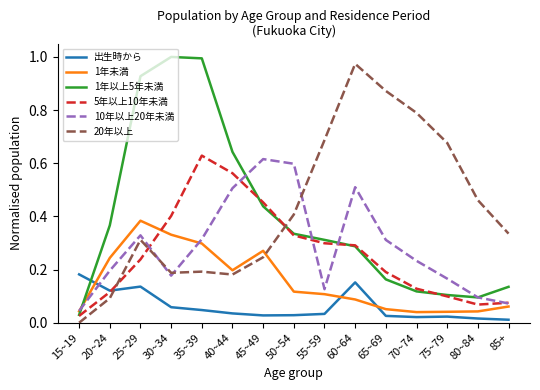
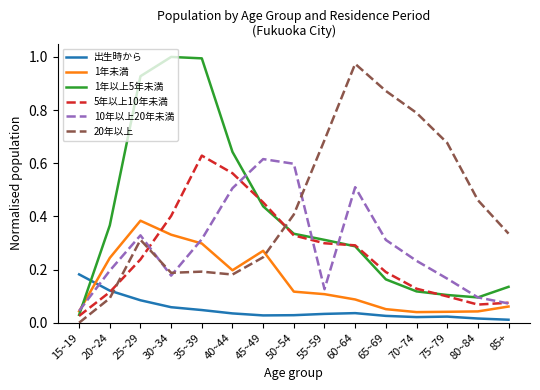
  {
    "出生時から": {
      "15~19": 0.18,
-     "25~29": 0.14,
+     "25~29": 0.08,
      "30~34": 0.06,
      "35~39": 0.05,
      "40~44": 0.04,
      "45~49": 0.03,
      "50~54": 0.03,
      "55~59": 0.03,
-     "60~64": 0.15,
+     "60~64": 0.04,
      "65~69": 0.03,
      "70~74": 0.02,
      "75~79": 0.02,
      "80~84": 0.02,
      "85+": 0.01
    },
    "1年未満": {
      "20~24": 0.24,
      "25~29": 0.38,
      "30~34": 0.33,
      "35~39": 0.30,
      "40~44": 0.20,
      "45~49": 0.27,
      "50~54": 0.12,
      "55~59": 0.11,
      "60~64": 0.09,
      "65~69": 0.05,
      "70~74": 0.04,
      "75~79": 0.04,
      "80~84": 0.04,
      "85+": 0.06
    },
    "1年以上5年未満": {
      "20~24": 0.37,
      "35~39": 0.99,
      "40~44": 0.64,
      "45~49": 0.44,
      "55~59": 0.31,
      "65~69": 0.16,
      "70~74": 0.12,
      "85+": 0.14
    },
    "5年以上10年未満": {
      "25~29": 0.24,
      "30~34": 0.40,
      "35~39": 0.63,
      "40~44": 0.56,
      "45~49": 0.45,
      "55~59": 0.30,
      "65~69": 0.19,
      "70~74": 0.13,
      "80~84": 0.07
    },
    "10年以上20年未満": {
      "20~24": 0.20,
      "25~29": 0.33,
      "30~34": 0.18,
      "35~39": 0.31,
      "40~44": 0.51,
      "45~49": 0.62,
      "50~54": 0.60,
      "55~59": 0.13,
      "60~64": 0.51,
      "65~69": 0.31,
      "70~74": 0.23,
      "75~79": 0.17
    },
    "20年以上": {
      "15~19": 0.00,
      "20~24": 0.09,
      "25~29": 0.31,
      "30~34": 0.19,
      "35~39": 0.19,
      "40~44": 0.18,
      "45~49": 0.25,
      "50~54": 0.41,
      "55~59": 0.69,
      "60~64": 0.97,
      "65~69": 0.87,
      "70~74": 0.79,
      "75~79": 0.68,
      "80~84": 0.46,
      "85+": 0.34
    }
  }
